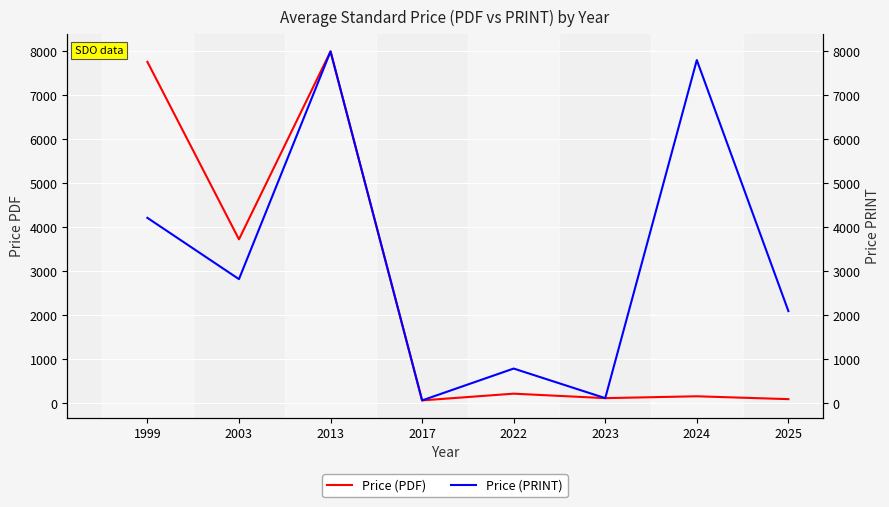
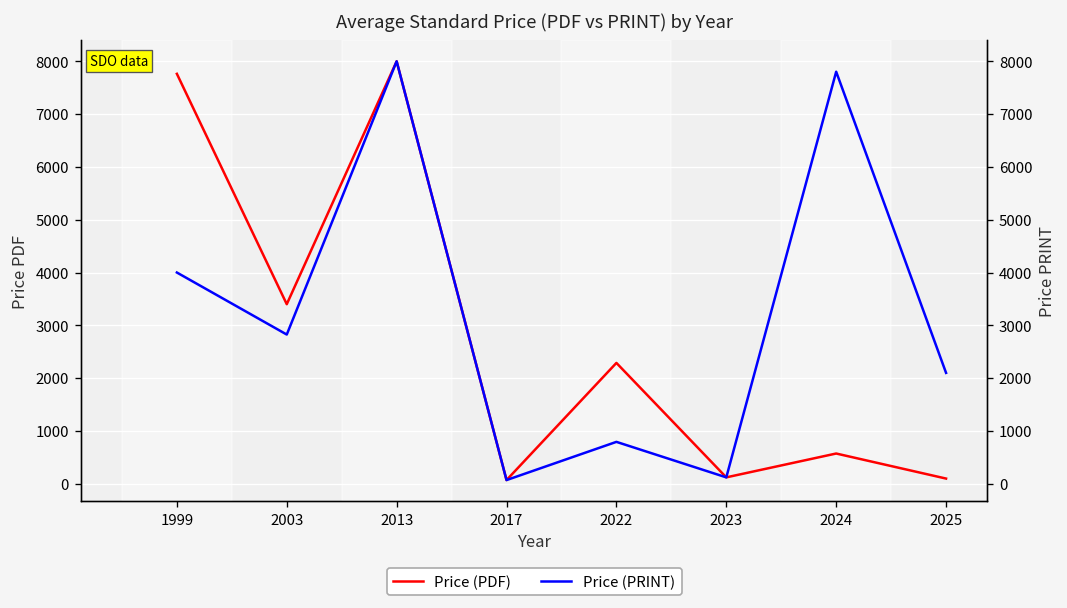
  {
    "Price (PDF)": {
      "1999": 7800,
-     "2003": 3700,
+     "2003": 3400,
      "2013": 8000,
      "2017": 100,
-     "2022": 200,
+     "2022": 2300,
      "2023": 100,
-     "2024": 200,
+     "2024": 600,
      "2025": 100
    },
    "Price (PRINT)": {
-     "1999": 4200,
+     "1999": 4000,
      "2003": 2800,
      "2013": 8000,
      "2017": 100,
      "2022": 800,
      "2023": 100,
      "2024": 7800,
      "2025": 2100
    }
  }
